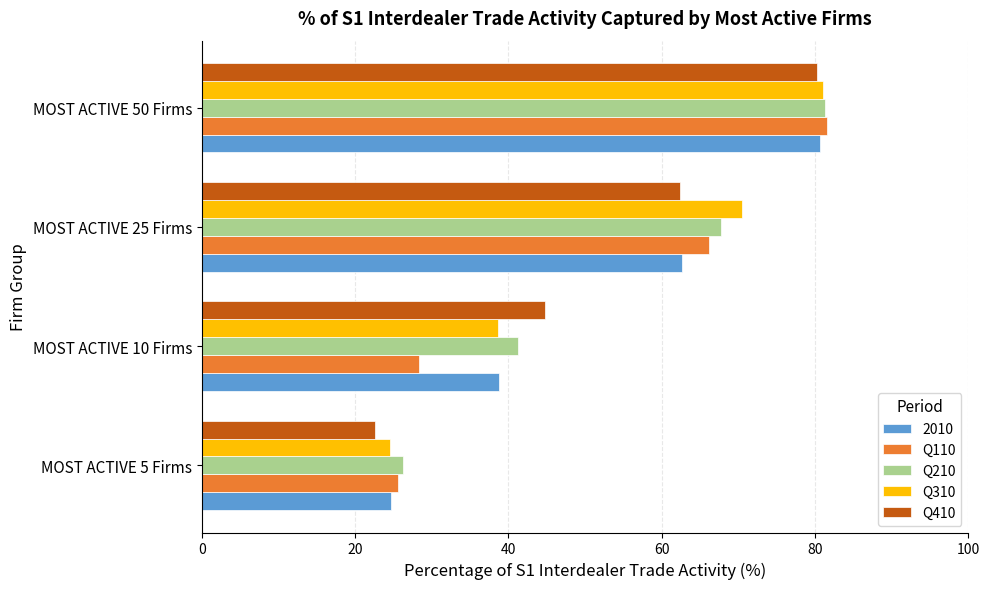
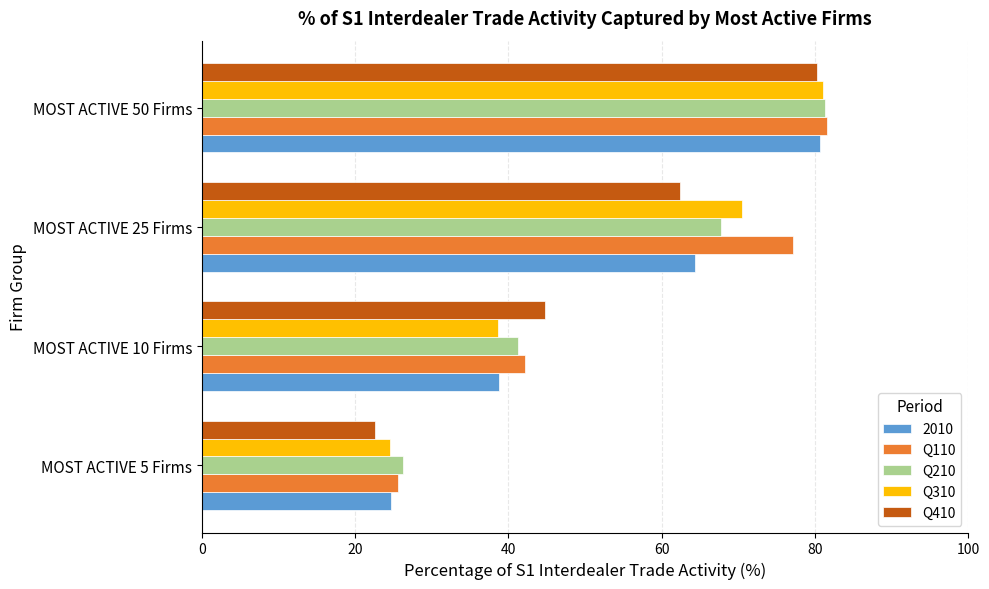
  {
    "2010": {
      "MOST ACTIVE 50 Firms": 81,
-     "MOST ACTIVE 25 Firms": 63,
+     "MOST ACTIVE 25 Firms": 64,
      "MOST ACTIVE 10 Firms": 39,
      "MOST ACTIVE 5 Firms": 25
    },
    "Q110": {
      "MOST ACTIVE 50 Firms": 82,
-     "MOST ACTIVE 25 Firms": 66,
-     "MOST ACTIVE 10 Firms": 28,
+     "MOST ACTIVE 25 Firms": 77,
+     "MOST ACTIVE 10 Firms": 42,
      "MOST ACTIVE 5 Firms": 26
    },
    "Q210": {
      "MOST ACTIVE 50 Firms": 81,
      "MOST ACTIVE 25 Firms": 68,
      "MOST ACTIVE 10 Firms": 41,
      "MOST ACTIVE 5 Firms": 26
    },
    "Q310": {
      "MOST ACTIVE 50 Firms": 81,
      "MOST ACTIVE 25 Firms": 70,
      "MOST ACTIVE 10 Firms": 39,
      "MOST ACTIVE 5 Firms": 25
    },
    "Q410": {
      "MOST ACTIVE 50 Firms": 80,
      "MOST ACTIVE 25 Firms": 62,
      "MOST ACTIVE 10 Firms": 45,
      "MOST ACTIVE 5 Firms": 23
    }
  }
